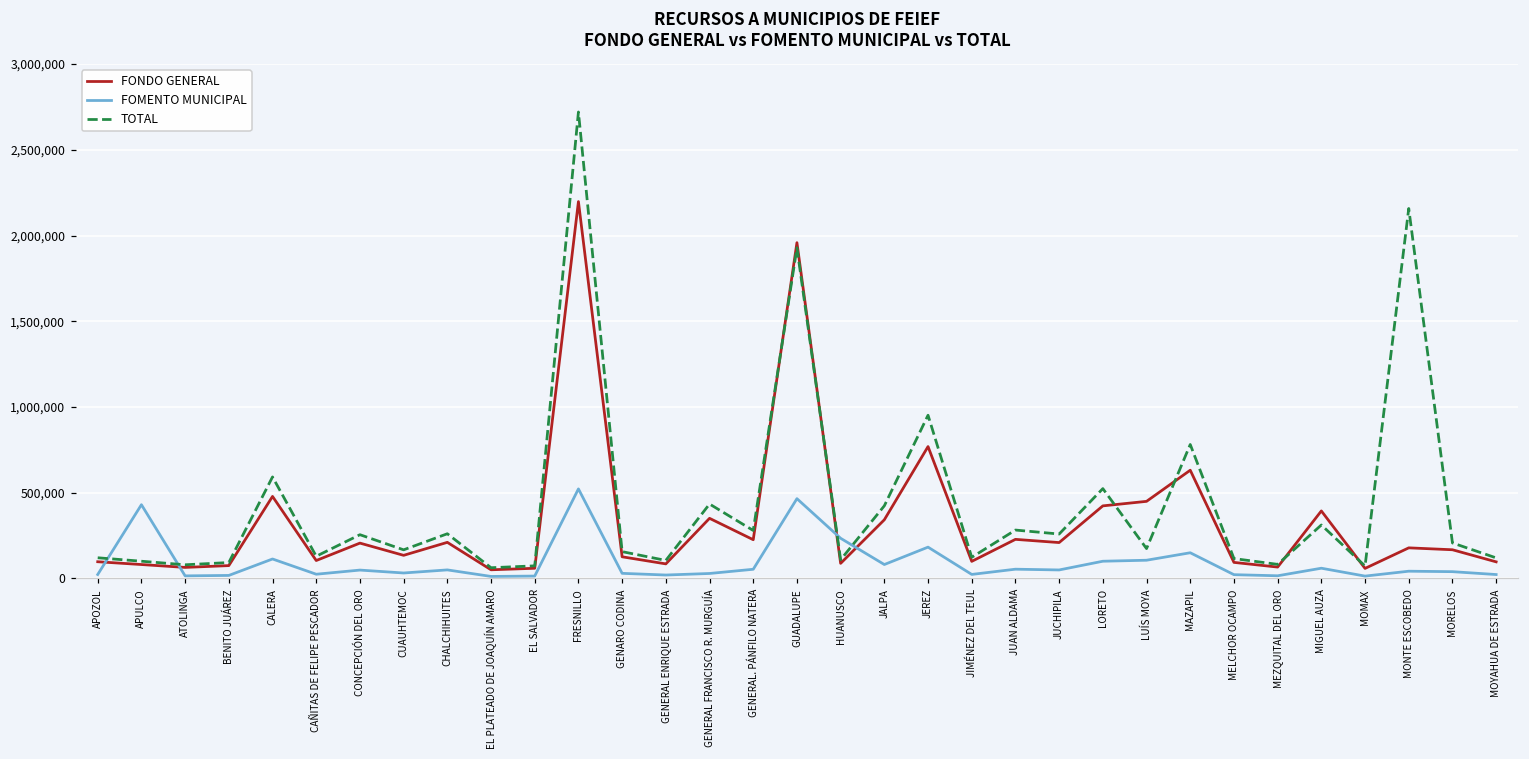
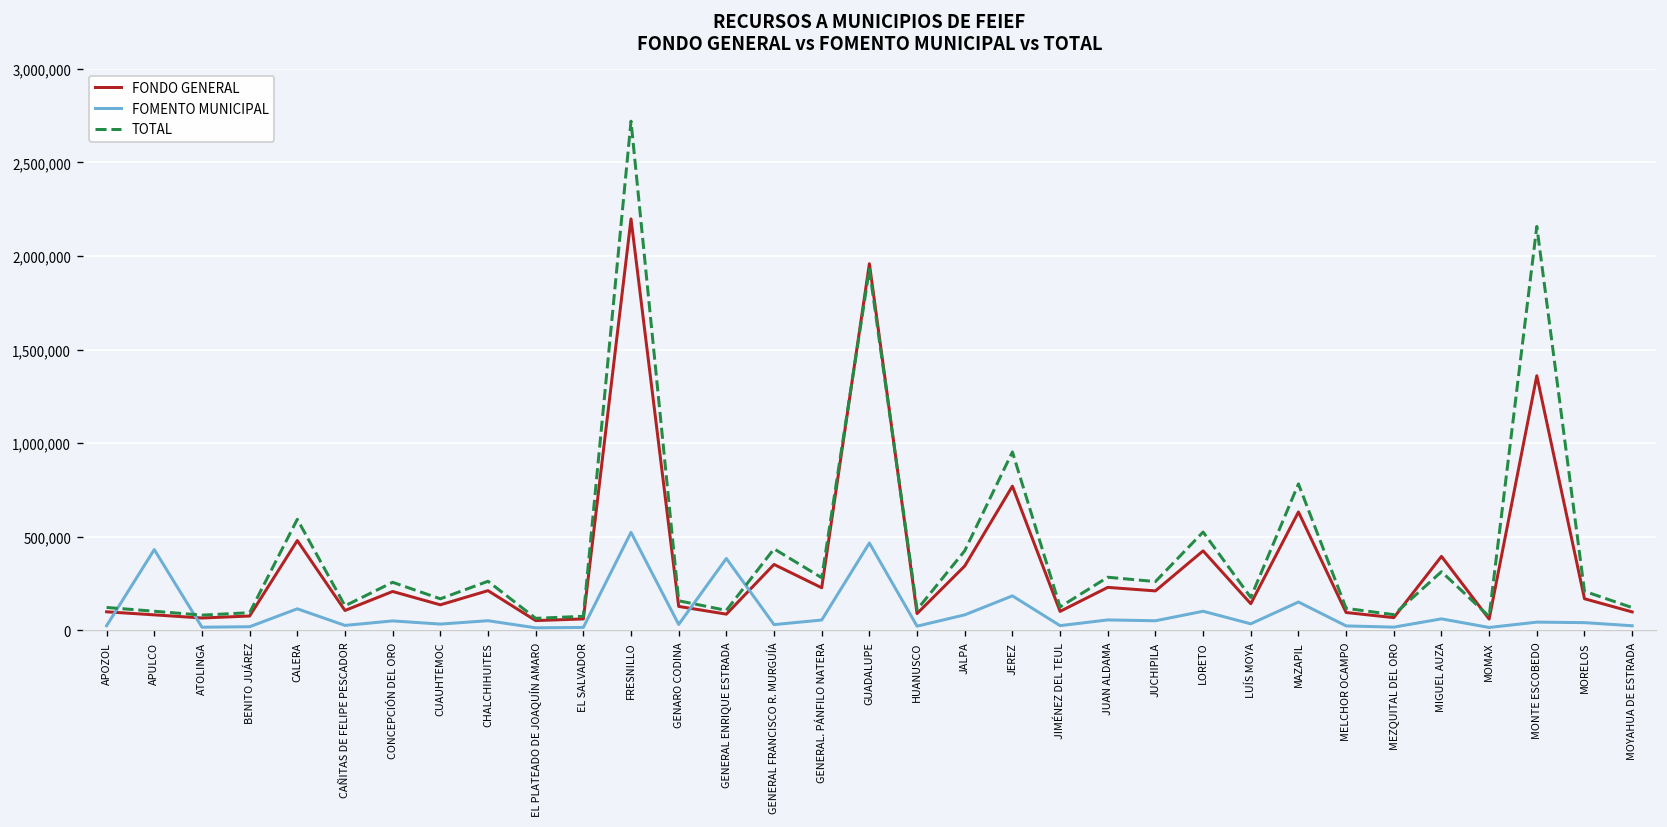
  {
    "FONDO GENERAL": {
      "APOZOL": "100,000",
      "APULCO": "80,000",
      "BENITO JUÁREZ": "80,000",
      "CALERA": "480,000",
      "CAÑITAS DE FELIPE PESCADOR": "100,000",
      "CONCEPCIÓN DEL ORO": "210,000",
      "CUAUHTEMOC": "140,000",
      "CHALCHIHUITES": "210,000",
      "FRESNILLO": "2,200,000",
      "GENARO CODINA": "130,000",
      "GENERAL ENRIQUE ESTRADA": "90,000",
      "GENERAL FRANCISCO R. MURGUÍA": "350,000",
      "GENERAL. PÁNFILO NATERA": "230,000",
      "GUADALUPE": "1,960,000",
      "HUANUSCO": "90,000",
      "JALPA": "340,000",
      "JEREZ": "770,000",
      "JIMÉNEZ DEL TEUL": "100,000",
      "JUAN ALDAMA": "230,000",
      "JUCHIPILA": "210,000",
      "LORETO": "420,000",
-     "LUÍS MOYA": "450,000",
+     "LUÍS MOYA": "140,000",
      "MAZAPIL": "630,000",
      "MELCHOR OCAMPO": "90,000",
      "MIGUEL AUZA": "390,000",
-     "MONTE ESCOBEDO": "180,000",
+     "MONTE ESCOBEDO": "1,360,000",
      "MORELOS": "170,000",
      "MOYAHUA DE ESTRADA": "100,000"
    },
    "FOMENTO MUNICIPAL": {
      "APOZOL": "20,000",
      "APULCO": "430,000",
      "ATOLINGA": "20,000",
      "BENITO JUÁREZ": "20,000",
      "CALERA": "110,000",
      "CAÑITAS DE FELIPE PESCADOR": "20,000",
      "CONCEPCIÓN DEL ORO": "50,000",
      "CUAUHTEMOC": "30,000",
      "CHALCHIHUITES": "50,000",
      "EL PLATEADO DE JOAQUÍN AMARO": "10,000",
      "EL SALVADOR": "10,000",
      "FRESNILLO": "520,000",
      "GENARO CODINA": "30,000",
-     "GENERAL ENRIQUE ESTRADA": "20,000",
+     "GENERAL ENRIQUE ESTRADA": "380,000",
      "GENERAL FRANCISCO R. MURGUÍA": "30,000",
      "GENERAL. PÁNFILO NATERA": "50,000",
      "GUADALUPE": "470,000",
-     "HUANUSCO": "230,000",
+     "HUANUSCO": "20,000",
      "JALPA": "80,000",
      "JEREZ": "180,000",
      "JIMÉNEZ DEL TEUL": "20,000",
      "JUAN ALDAMA": "50,000",
      "JUCHIPILA": "50,000",
      "LORETO": "100,000",
-     "LUÍS MOYA": "110,000",
+     "LUÍS MOYA": "30,000",
      "MAZAPIL": "150,000",
      "MELCHOR OCAMPO": "20,000",
      "MEZQUITAL DEL ORO": "20,000",
      "MIGUEL AUZA": "60,000",
      "MOMAX": "10,000",
      "MONTE ESCOBEDO": "40,000",
      "MORELOS": "40,000",
      "MOYAHUA DE ESTRADA": "20,000"
    },
    "TOTAL": {
      "APOZOL": "120,000",
      "APULCO": "100,000",
      "BENITO JUÁREZ": "90,000",
      "CALERA": "590,000",
      "CAÑITAS DE FELIPE PESCADOR": "130,000",
      "CONCEPCIÓN DEL ORO": "260,000",
      "CUAUHTEMOC": "170,000",
      "CHALCHIHUITES": "260,000",
      "FRESNILLO": "2,720,000",
      "GENARO CODINA": "160,000",
      "GENERAL ENRIQUE ESTRADA": "110,000",
      "GENERAL FRANCISCO R. MURGUÍA": "430,000",
      "GENERAL. PÁNFILO NATERA": "280,000",
      "GUADALUPE": "1,930,000",
      "HUANUSCO": "110,000",
      "JALPA": "420,000",
      "JEREZ": "950,000",
      "JIMÉNEZ DEL TEUL": "120,000",
      "JUAN ALDAMA": "280,000",
      "JUCHIPILA": "260,000",
      "LORETO": "520,000",
      "LUÍS MOYA": "170,000",
      "MAZAPIL": "780,000",
      "MELCHOR OCAMPO": "120,000",
      "MIGUEL AUZA": "310,000",
      "MONTE ESCOBEDO": "2,160,000",
      "MORELOS": "210,000",
      "MOYAHUA DE ESTRADA": "120,000"
    }
  }
